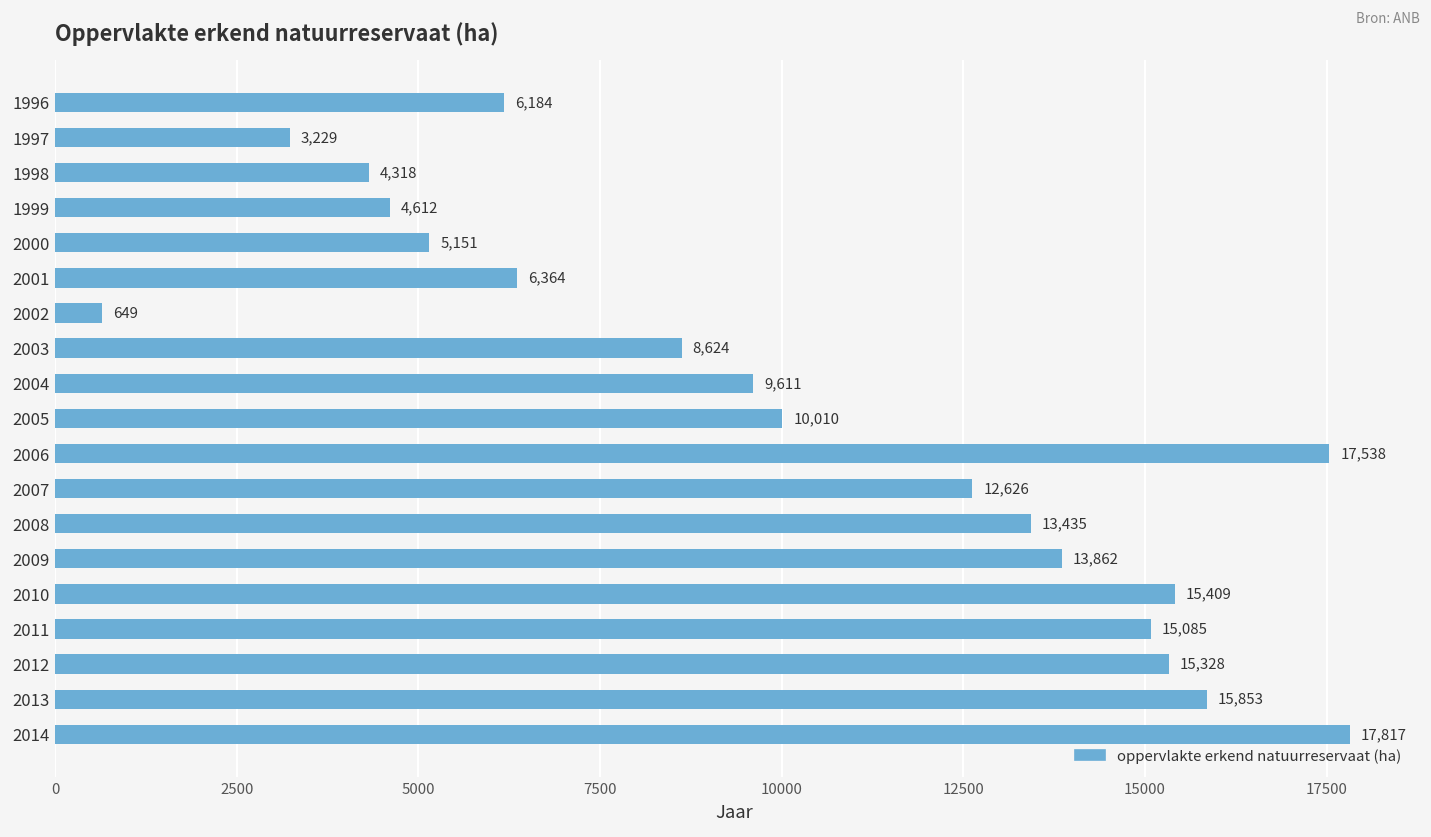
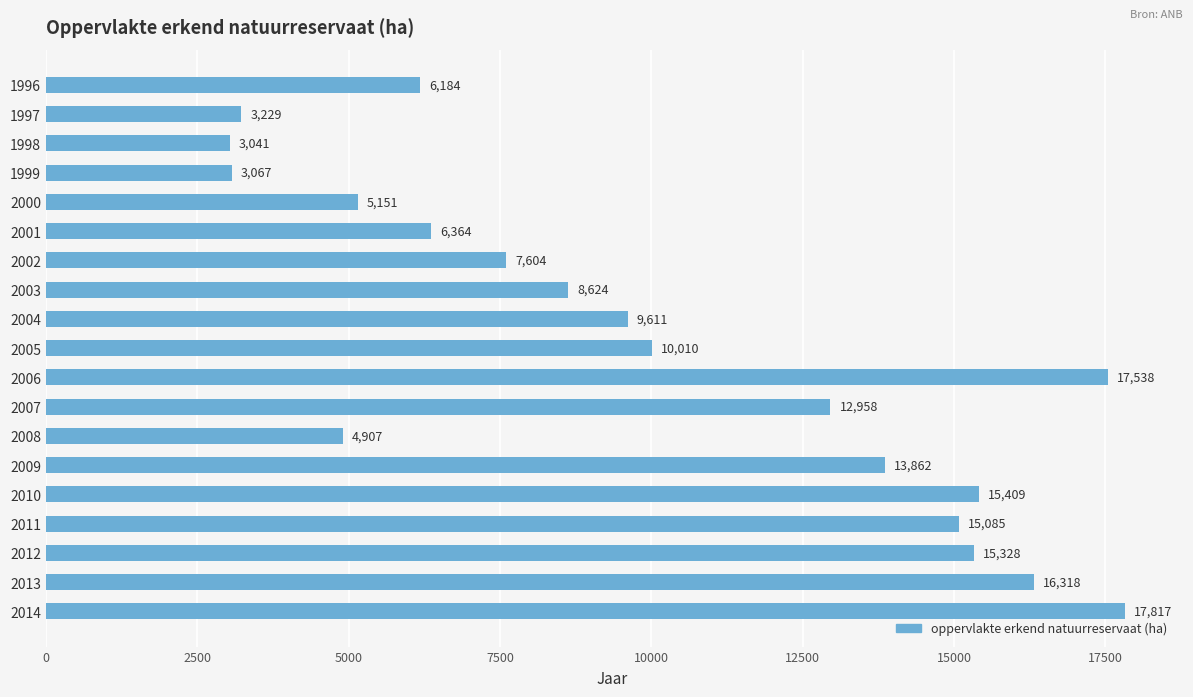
  {
    "1996": "6,184",
    "1997": "3,229",
-   "1998": "4,318",
-   "1999": "4,612",
+   "1998": "3,041",
+   "1999": "3,067",
    "2000": "5,151",
    "2001": "6,364",
-   "2002": "649",
+   "2002": "7,604",
    "2003": "8,624",
    "2004": "9,611",
    "2005": "10,010",
    "2006": "17,538",
-   "2007": "12,626",
-   "2008": "13,435",
+   "2007": "12,958",
+   "2008": "4,907",
    "2009": "13,862",
    "2010": "15,409",
    "2011": "15,085",
    "2012": "15,328",
-   "2013": "15,853",
+   "2013": "16,318",
    "2014": "17,817"
  }
